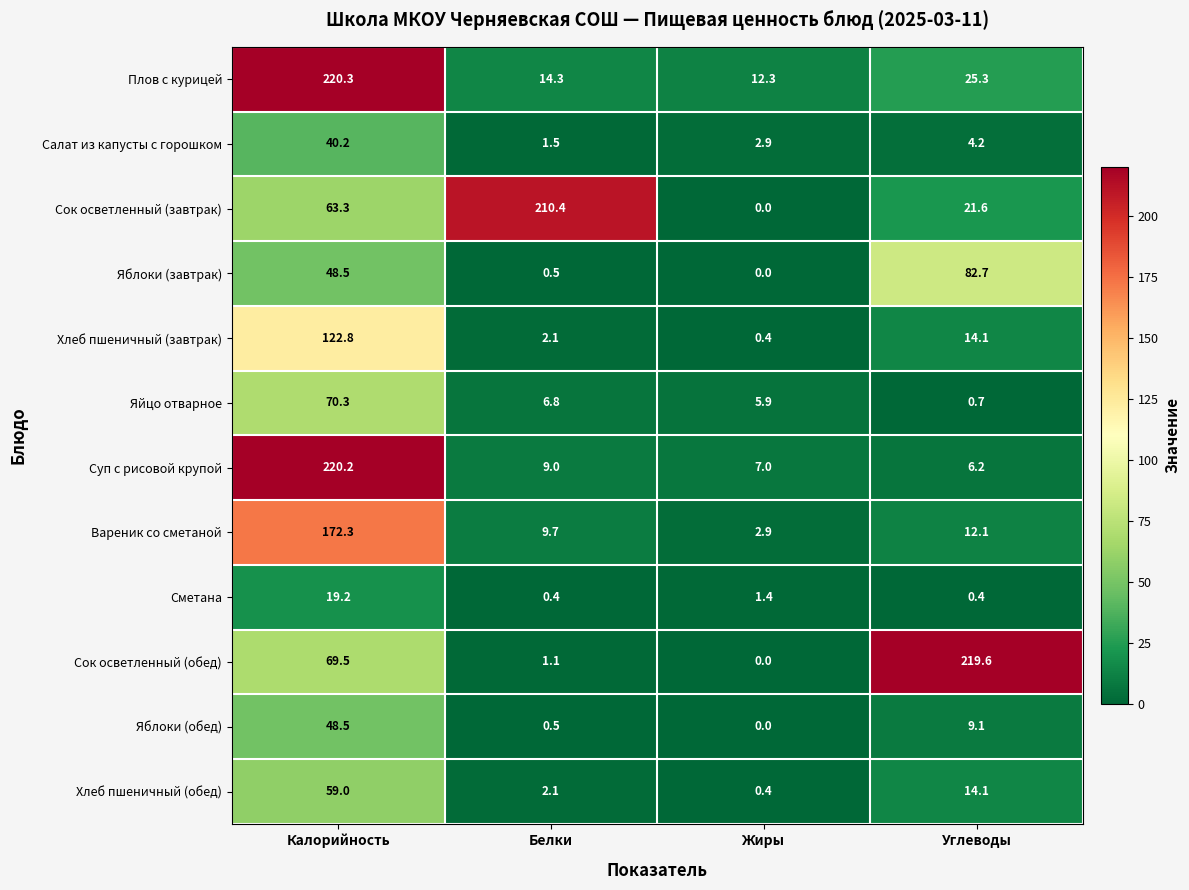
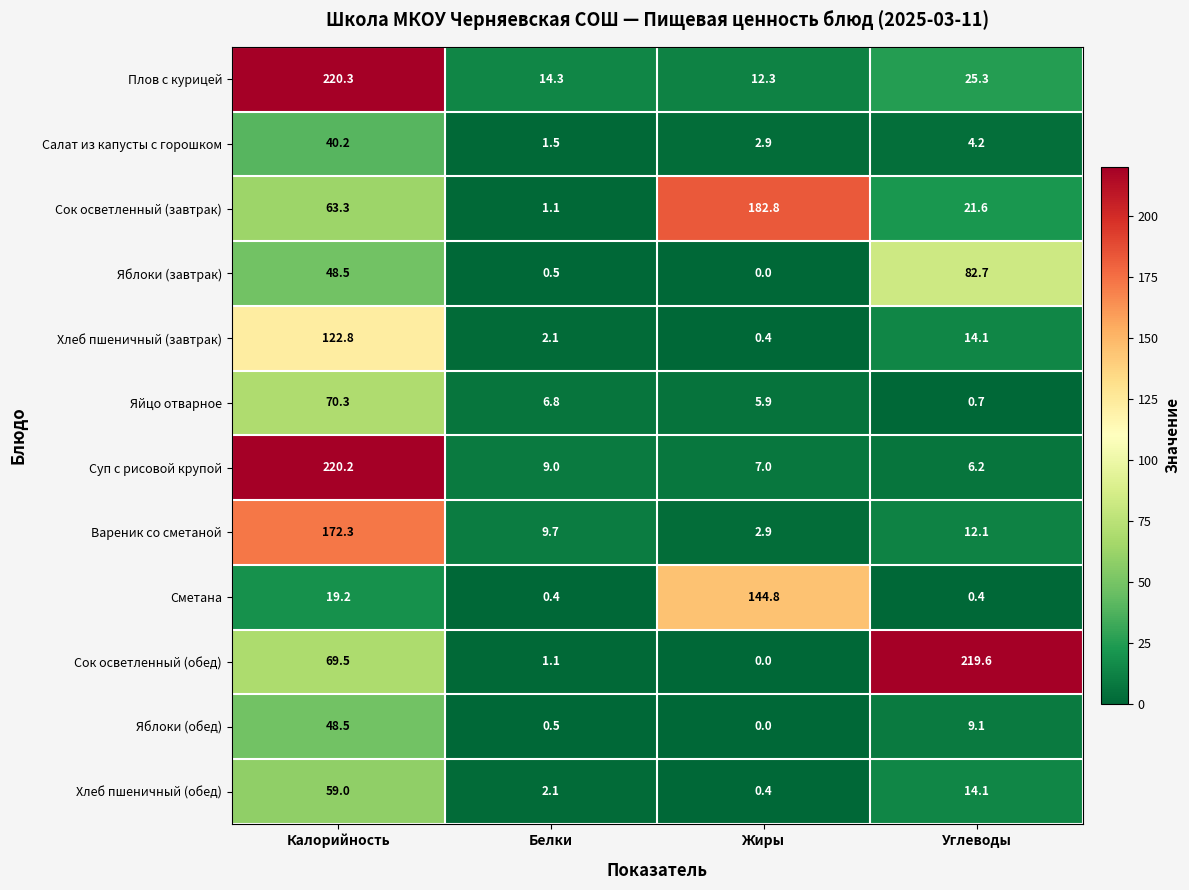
  {
    "Плов с курицей": {
      "Калорийность": 220.3,
      "Белки": 14.3,
      "Жиры": 12.3,
      "Углеводы": 25.3
    },
    "Салат из капусты с горошком": {
      "Калорийность": 40.2,
      "Белки": 1.5,
      "Жиры": 2.9,
      "Углеводы": 4.2
    },
    "Сок осветленный (завтрак)": {
      "Калорийность": 63.3,
-     "Белки": 210.4,
-     "Жиры": 0.0,
+     "Белки": 1.1,
+     "Жиры": 182.8,
      "Углеводы": 21.6
    },
    "Яблоки (завтрак)": {
      "Калорийность": 48.5,
      "Белки": 0.5,
      "Жиры": 0.0,
      "Углеводы": 82.7
    },
    "Хлеб пшеничный (завтрак)": {
      "Калорийность": 122.8,
      "Белки": 2.1,
      "Жиры": 0.4,
      "Углеводы": 14.1
    },
    "Яйцо отварное": {
      "Калорийность": 70.3,
      "Белки": 6.8,
      "Жиры": 5.9,
      "Углеводы": 0.7
    },
    "Суп с рисовой крупой": {
      "Калорийность": 220.2,
      "Белки": 9.0,
      "Жиры": 7.0,
      "Углеводы": 6.2
    },
    "Вареник со сметаной": {
      "Калорийность": 172.3,
      "Белки": 9.7,
      "Жиры": 2.9,
      "Углеводы": 12.1
    },
    "Сметана": {
      "Калорийность": 19.2,
      "Белки": 0.4,
-     "Жиры": 1.4,
+     "Жиры": 144.8,
      "Углеводы": 0.4
    },
    "Сок осветленный (обед)": {
      "Калорийность": 69.5,
      "Белки": 1.1,
      "Жиры": 0.0,
      "Углеводы": 219.6
    },
    "Яблоки (обед)": {
      "Калорийность": 48.5,
      "Белки": 0.5,
      "Жиры": 0.0,
      "Углеводы": 9.1
    },
    "Хлеб пшеничный (обед)": {
      "Калорийность": 59.0,
      "Белки": 2.1,
      "Жиры": 0.4,
      "Углеводы": 14.1
    }
  }
